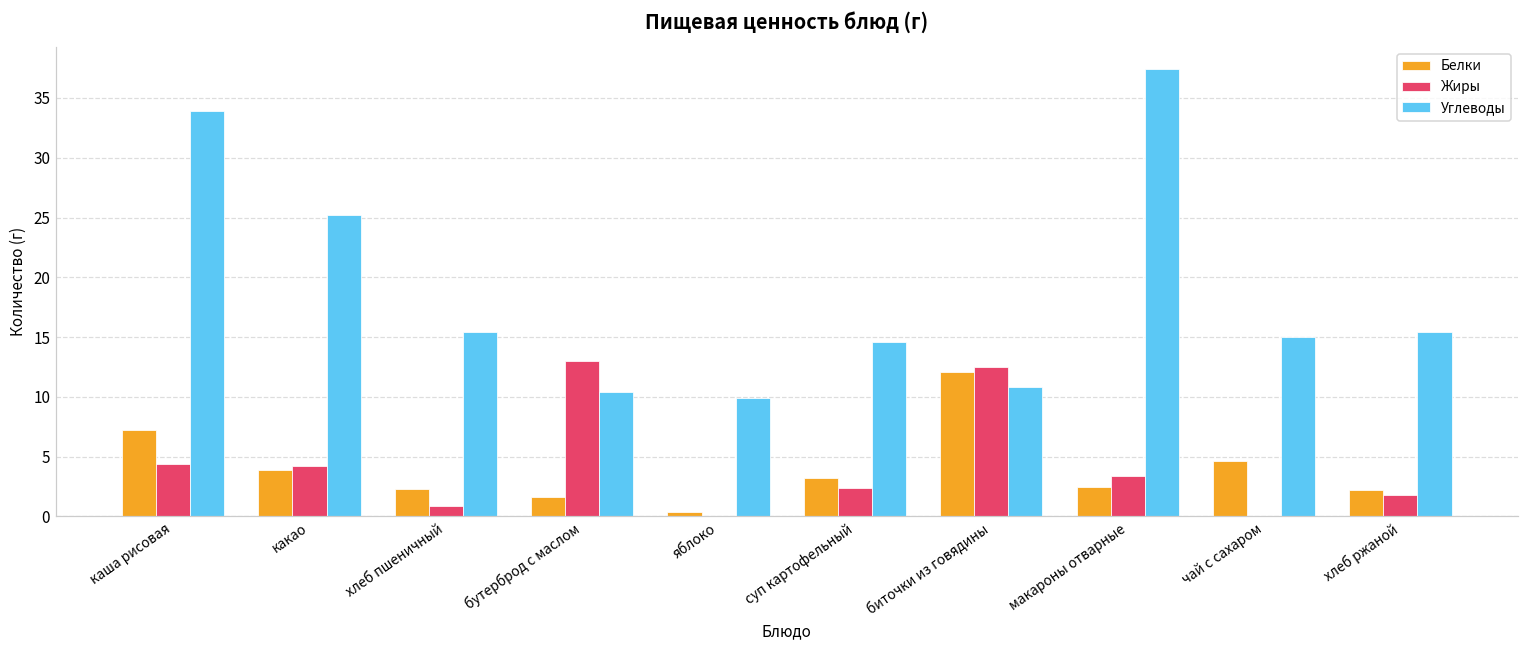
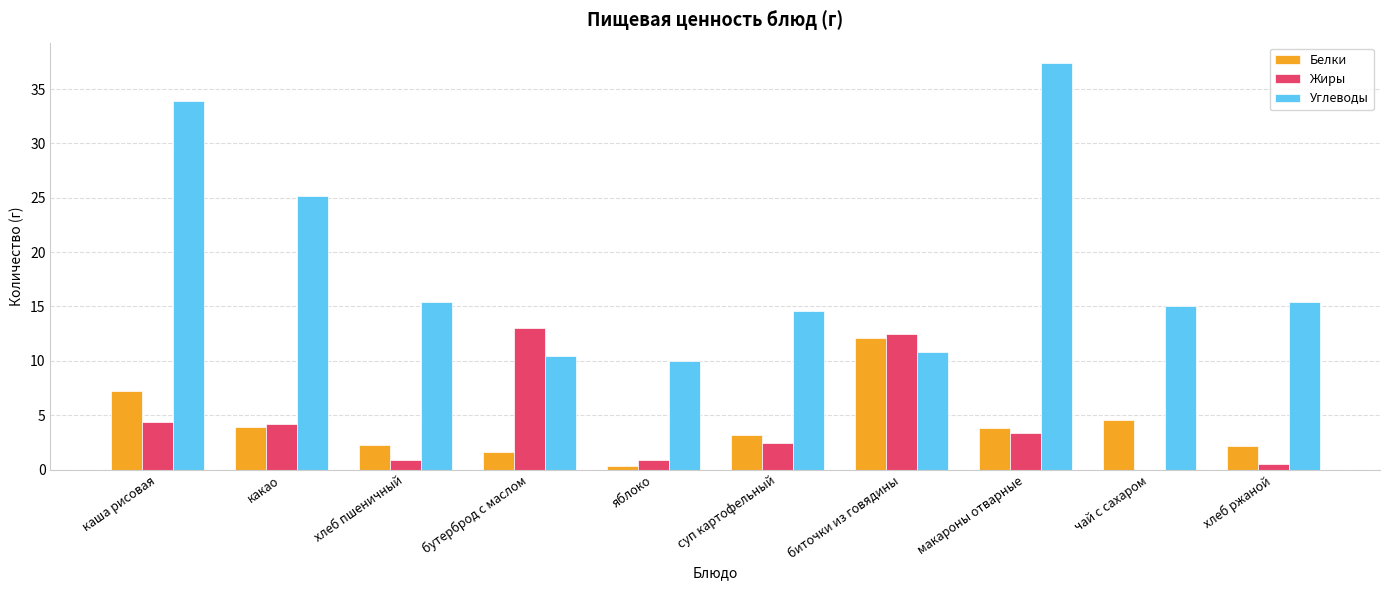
  {
    "Белки": {
      "каша рисовая": 7.2,
      "какао": 3.9,
      "хлеб пшеничный": 2.3,
      "бутерброд с маслом": 1.6,
      "яблоко": 0.4,
      "суп картофельный": 3.2,
      "биточки из говядины": 12.1,
-     "макароны отварные": 2.5,
+     "макароны отварные": 3.8,
      "чай с сахаром": 4.6,
      "хлеб ржаной": 2.2
    },
    "Жиры": {
      "каша рисовая": 4.4,
      "какао": 4.2,
      "хлеб пшеничный": 0.9,
      "бутерброд с маслом": 13.0,
-     "яблоко": 0.0,
+     "яблоко": 0.9,
      "суп картофельный": 2.4,
      "биточки из говядины": 12.5,
      "макароны отварные": 3.4,
      "чай с сахаром": 0.0,
-     "хлеб ржаной": 1.8
+     "хлеб ржаной": 0.5
    },
    "Углеводы": {
      "каша рисовая": 33.9,
      "какао": 25.2,
      "хлеб пшеничный": 15.4,
      "бутерброд с маслом": 10.4,
      "яблоко": 9.9,
      "суп картофельный": 14.6,
      "биточки из говядины": 10.8,
      "макароны отварные": 37.4,
      "чай с сахаром": 15.0,
      "хлеб ржаной": 15.4
    }
  }
